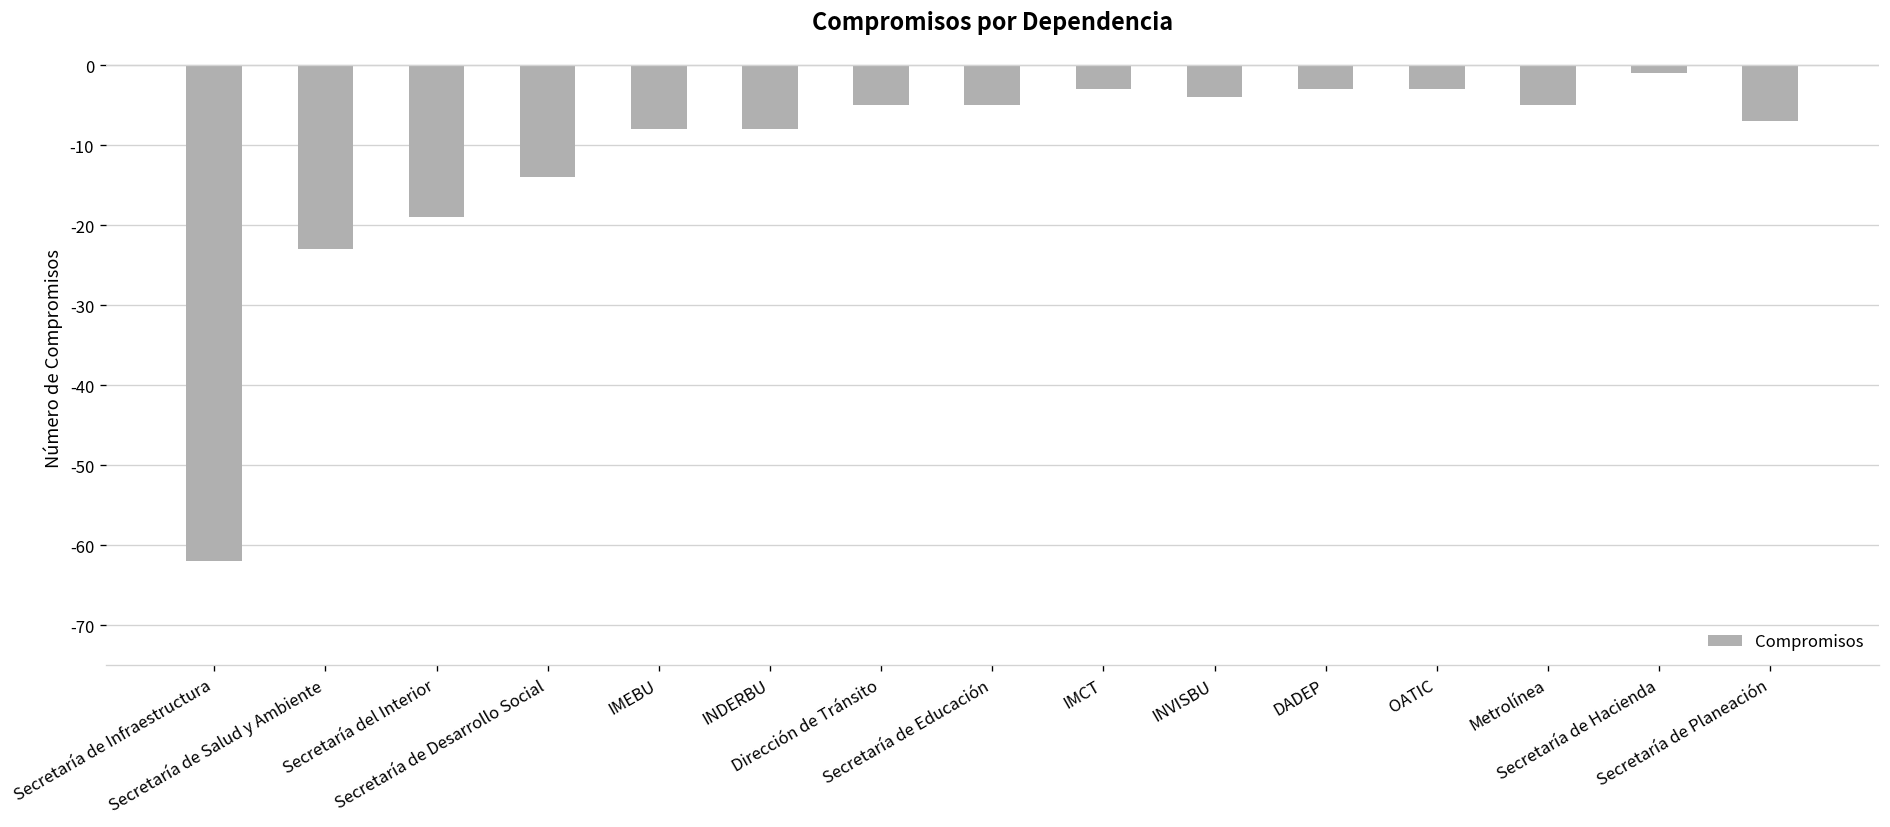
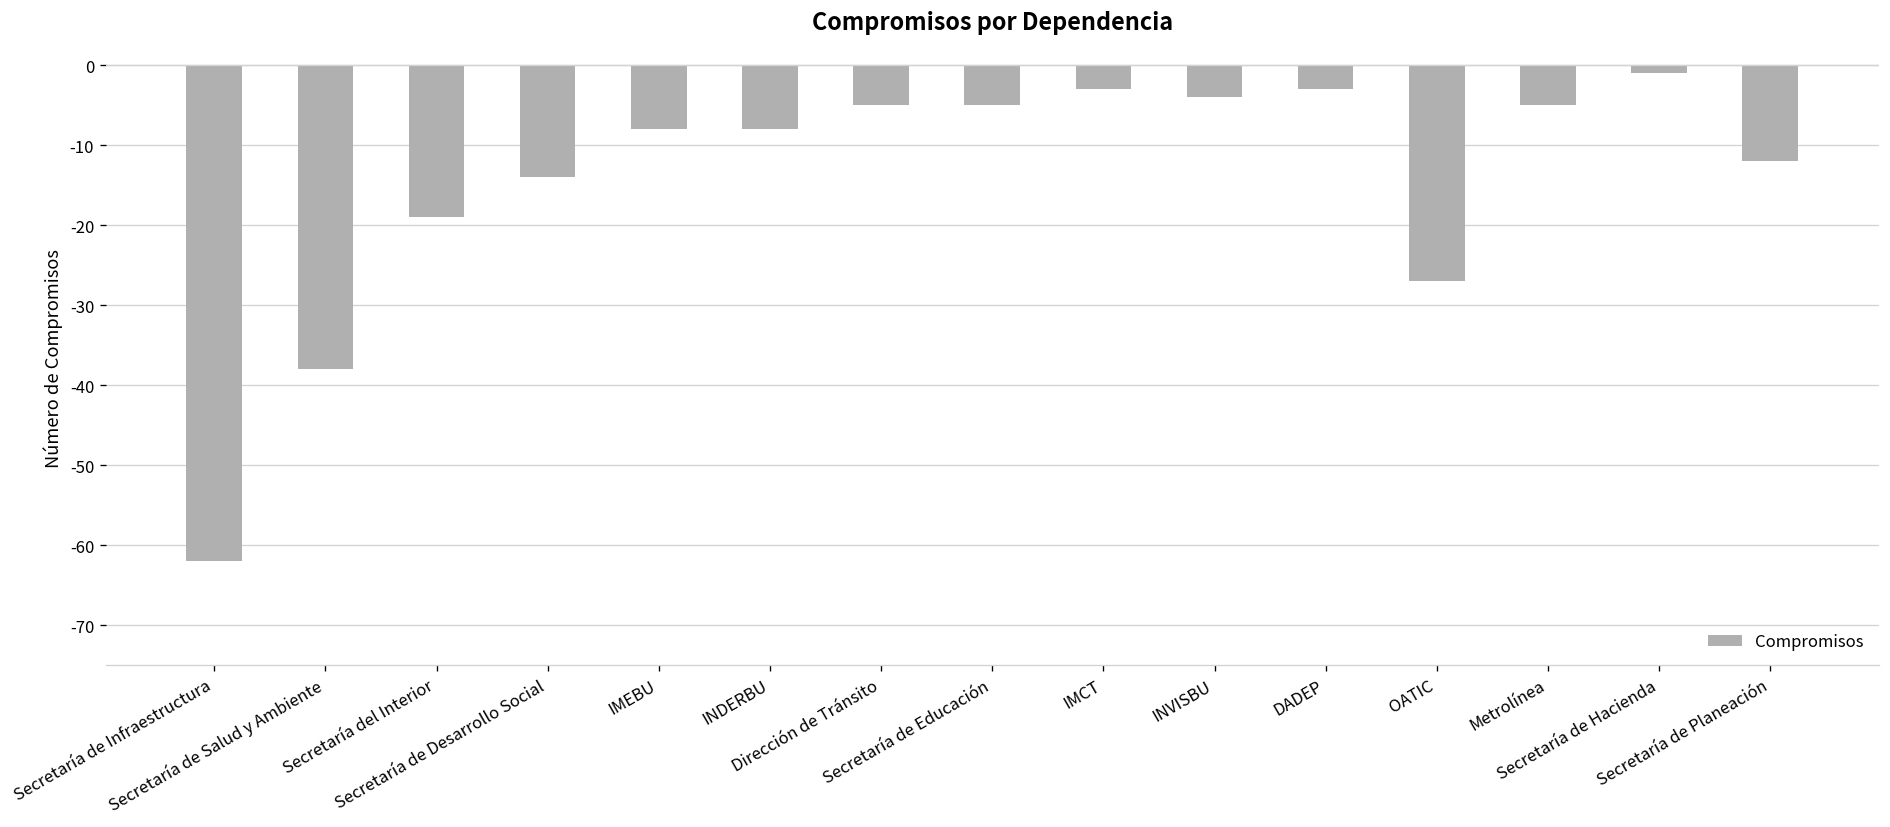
  {
    "Secretaría de Infraestructura": -62,
-   "Secretaría de Salud y Ambiente": -23,
+   "Secretaría de Salud y Ambiente": -38,
    "Secretaría del Interior": -19,
    "Secretaría de Desarrollo Social": -14,
    "IMEBU": -8,
    "INDERBU": -8,
    "Dirección de Tránsito": -5,
    "Secretaría de Educación": -5,
    "IMCT": -3,
    "INVISBU": -4,
    "DADEP": -3,
-   "OATIC": -3,
+   "OATIC": -27,
    "Metrolínea": -5,
    "Secretaría de Hacienda": -1,
-   "Secretaría de Planeación": -7
+   "Secretaría de Planeación": -12
  }
